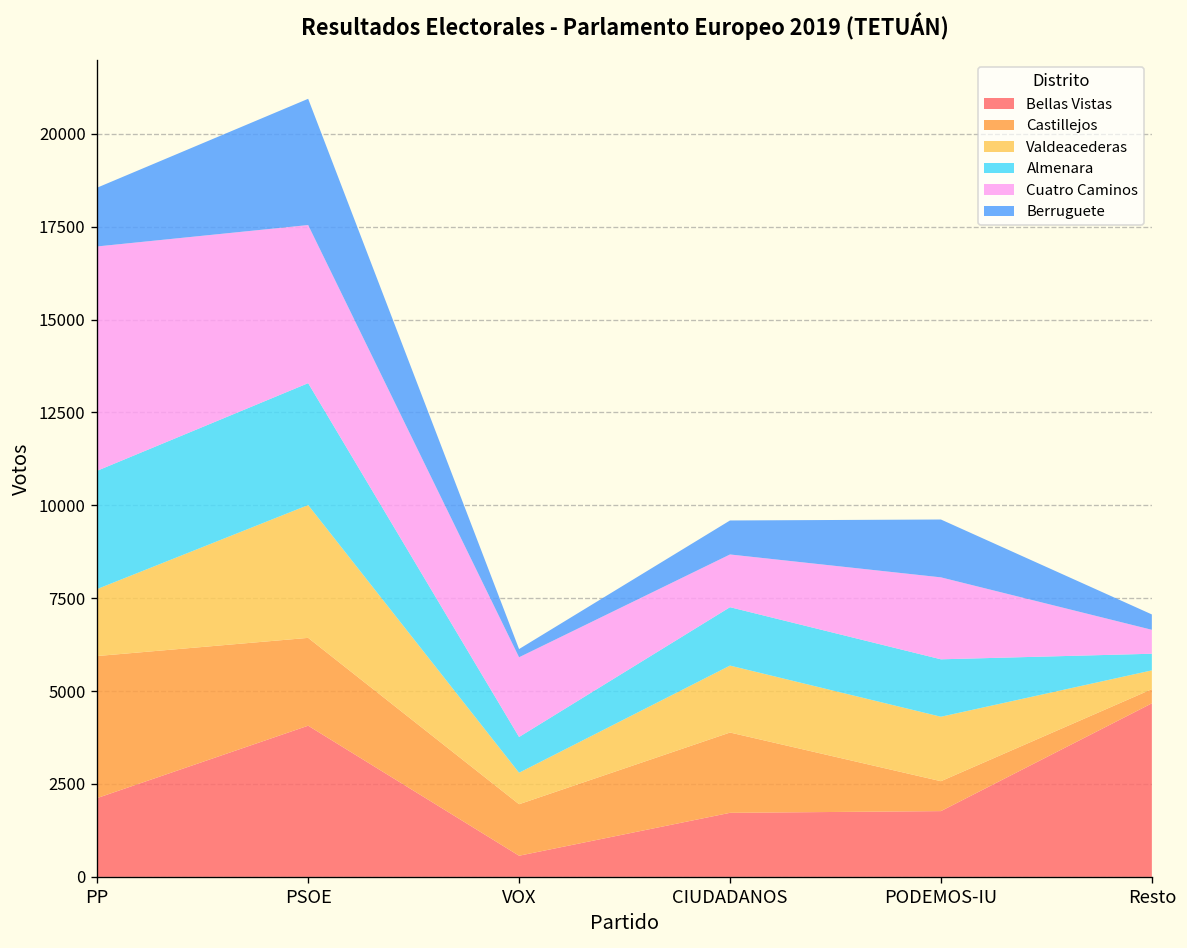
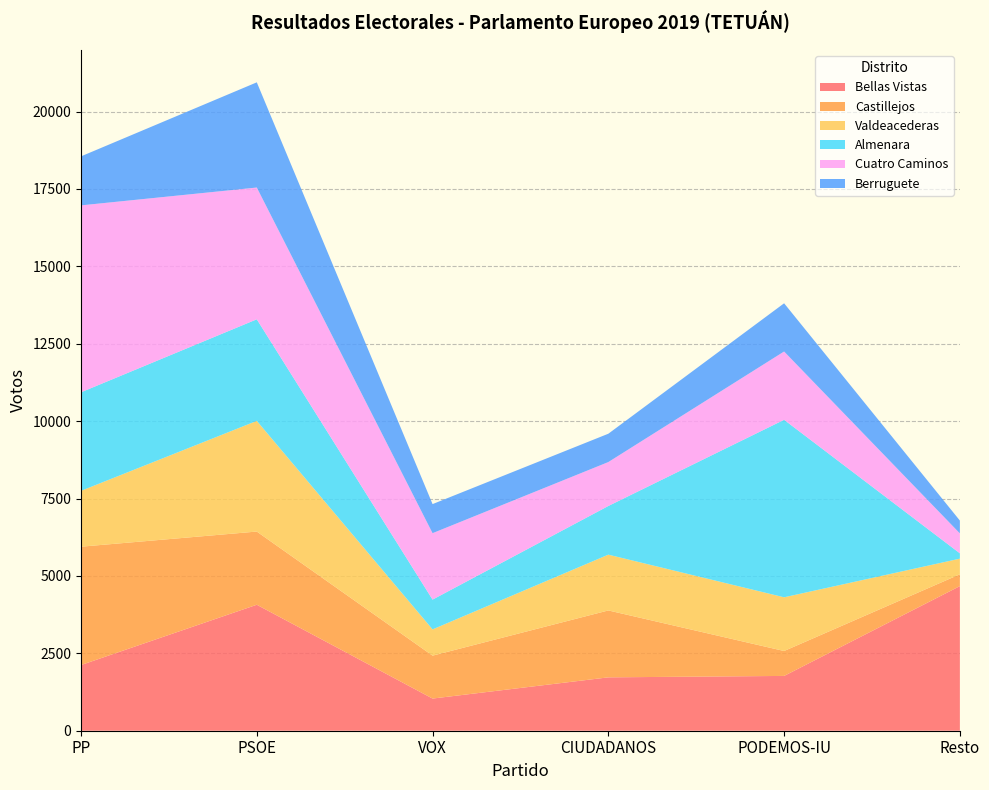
  {
    "Bellas Vistas": {
      "PP": 2100,
      "PSOE": 4100,
-     "VOX": 600,
+     "VOX": 1000,
      "CIUDADANOS": 1700,
      "PODEMOS-IU": 1800,
      "Resto": 4700
    },
    "Almenara": {
      "PP": 3200,
      "PSOE": 3300,
      "VOX": 1000,
      "CIUDADANOS": 1600,
-     "PODEMOS-IU": 1500,
-     "Resto": 400
+     "PODEMOS-IU": 5700,
+     "Resto": 200
    },
    "Cuatro Caminos": {
      "PP": 6000,
      "PSOE": 4300,
      "VOX": 2100,
      "CIUDADANOS": 1400,
      "PODEMOS-IU": 2200,
      "Resto": 600
    },
    "Berruguete": {
      "PP": 1600,
      "PSOE": 3400,
-     "VOX": 200,
+     "VOX": 900,
      "CIUDADANOS": 900,
      "PODEMOS-IU": 1600,
      "Resto": 400
    }
  }
